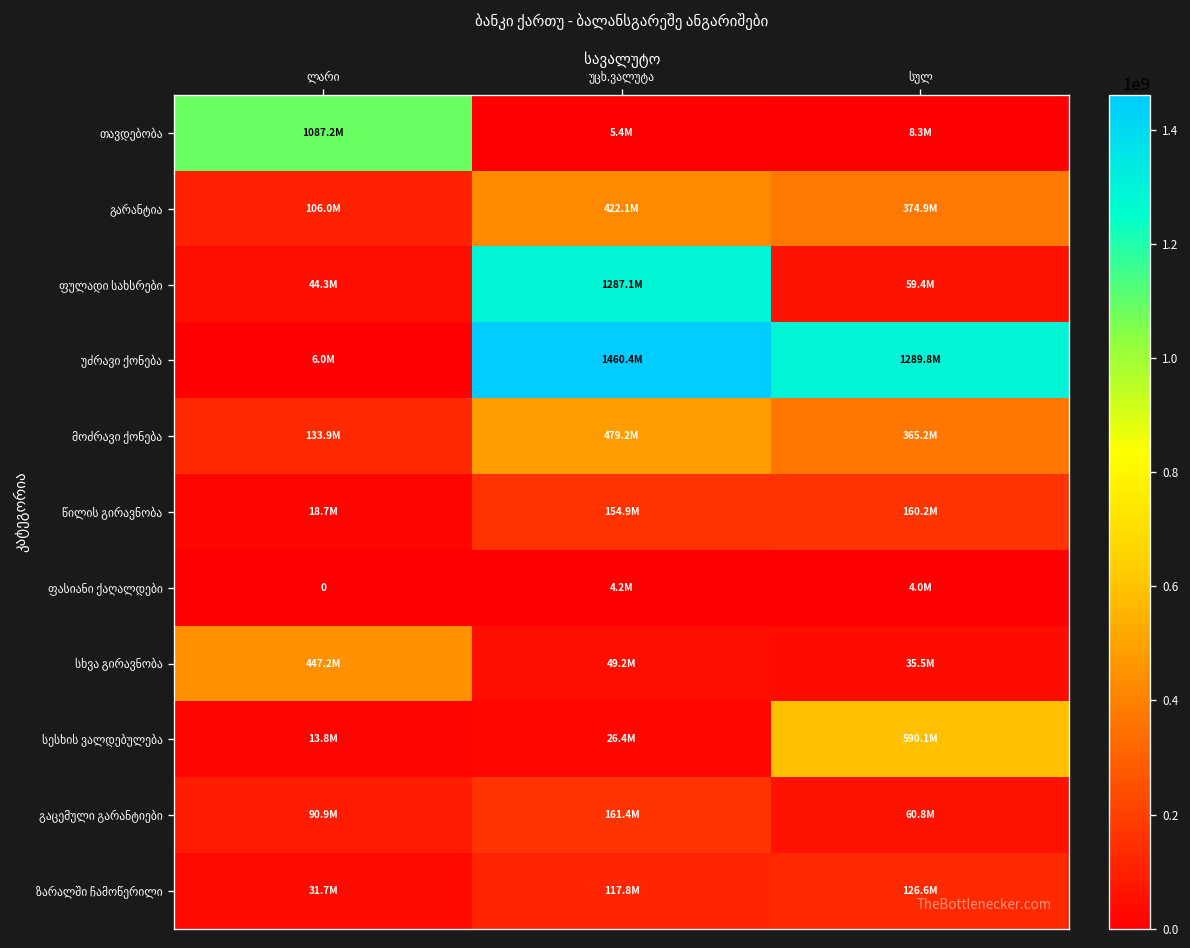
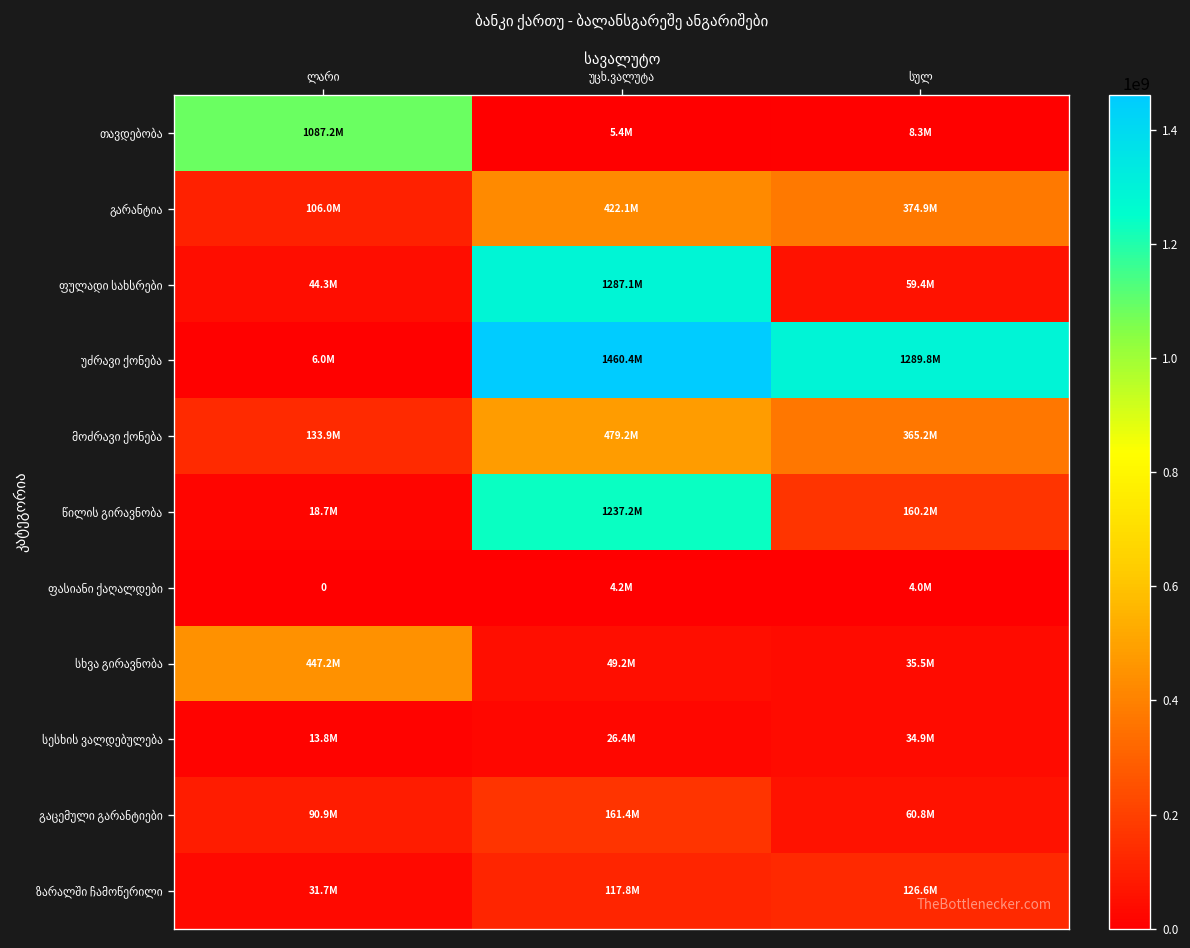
  {
    "თავდებობა": {
      "ლარი": "1087.2M",
      "უცხ.ვალუტა": "5.4M",
      "სულ": "8.3M"
    },
    "გარანტია": {
      "ლარი": "106.0M",
      "უცხ.ვალუტა": "422.1M",
      "სულ": "374.9M"
    },
    "ფულადი სახსრები": {
      "ლარი": "44.3M",
      "უცხ.ვალუტა": "1287.1M",
      "სულ": "59.4M"
    },
    "უძრავი ქონება": {
      "ლარი": "6.0M",
      "უცხ.ვალუტა": "1460.4M",
      "სულ": "1289.8M"
    },
    "მოძრავი ქონება": {
      "ლარი": "133.9M",
      "უცხ.ვალუტა": "479.2M",
      "სულ": "365.2M"
    },
    "წილის გირავნობა": {
      "ლარი": "18.7M",
-     "უცხ.ვალუტა": "154.9M",
+     "უცხ.ვალუტა": "1237.2M",
      "სულ": "160.2M"
    },
    "ფასიანი ქაღალდები": {
      "ლარი": "0",
      "უცხ.ვალუტა": "4.2M",
      "სულ": "4.0M"
    },
    "სხვა გირავნობა": {
      "ლარი": "447.2M",
      "უცხ.ვალუტა": "49.2M",
      "სულ": "35.5M"
    },
    "სესხის ვალდებულება": {
      "ლარი": "13.8M",
      "უცხ.ვალუტა": "26.4M",
-     "სულ": "590.1M"
+     "სულ": "34.9M"
    },
    "გაცემული გარანტიები": {
      "ლარი": "90.9M",
      "უცხ.ვალუტა": "161.4M",
      "სულ": "60.8M"
    },
    "ზარალში ჩამოწერილი": {
      "ლარი": "31.7M",
      "უცხ.ვალუტა": "117.8M"
    }
  }
